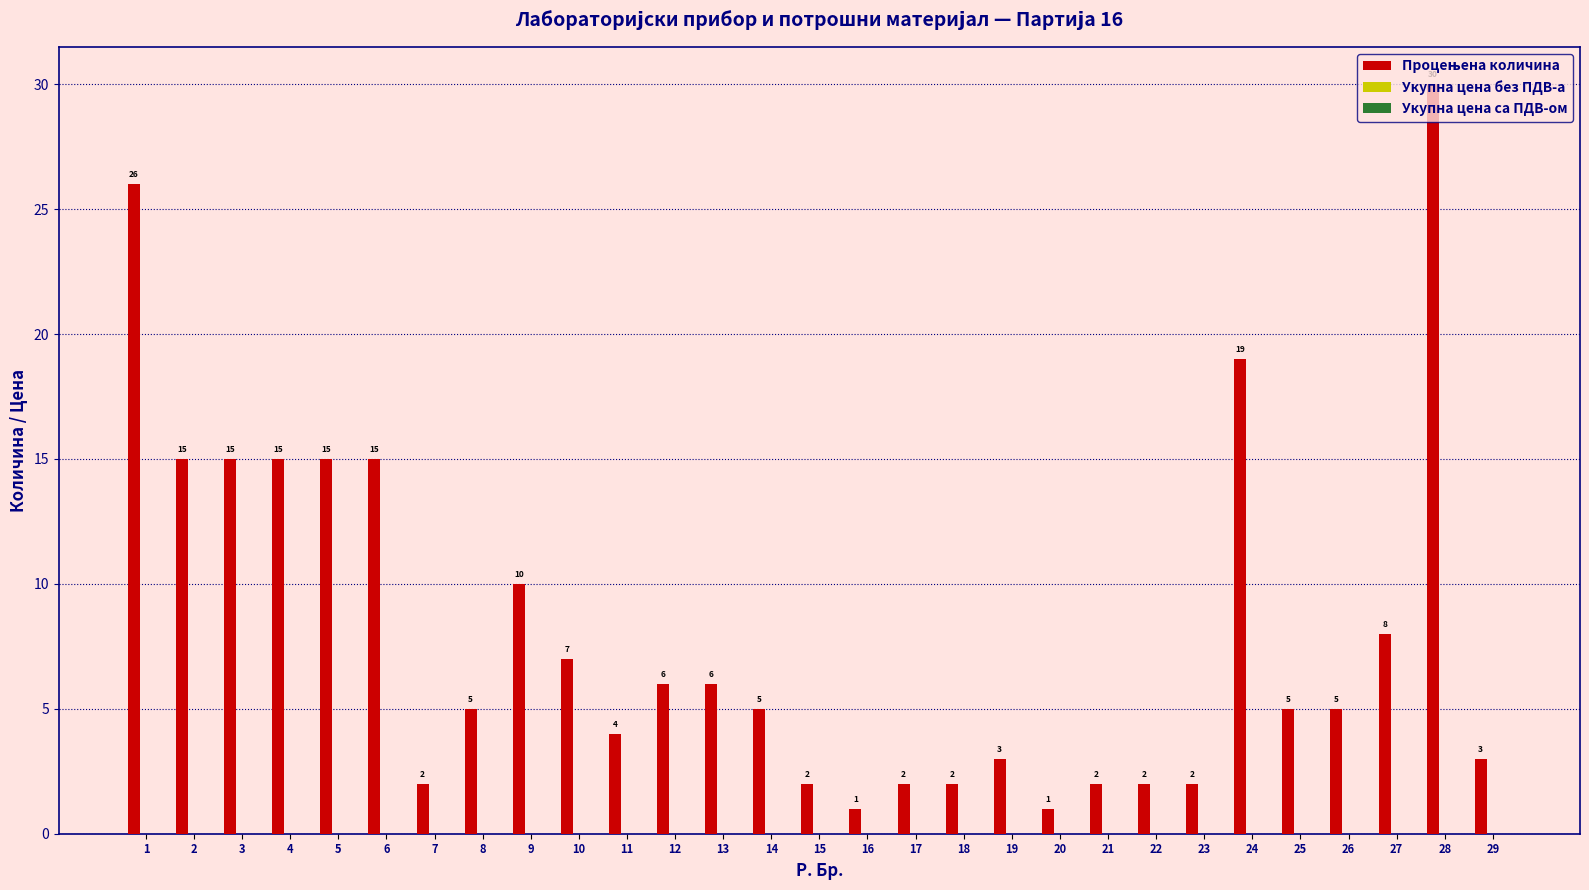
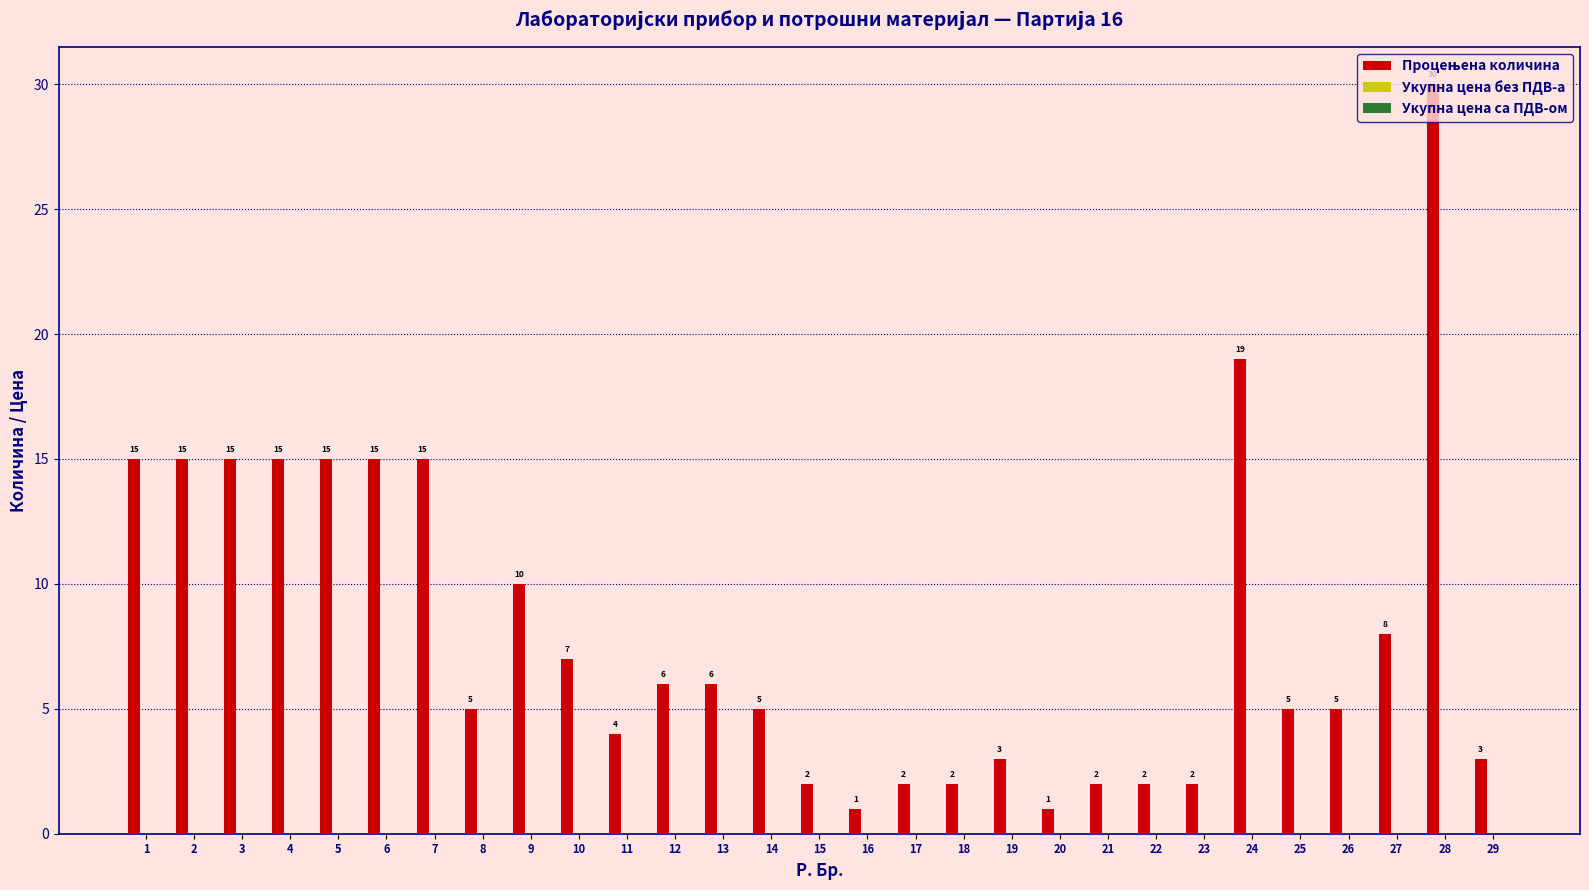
  {
    "Процењена количина": {
-     "1": 26,
+     "1": 15,
      "2": 15,
      "3": 15,
      "4": 15,
      "5": 15,
      "6": 15,
-     "7": 2,
+     "7": 15,
      "8": 5,
      "9": 10,
      "10": 7,
      "11": 4,
      "12": 6,
      "13": 6,
      "14": 5,
      "15": 2,
      "16": 1,
      "17": 2,
      "18": 2,
      "19": 3,
      "20": 1,
      "21": 2,
      "22": 2,
      "23": 2,
      "24": 19,
      "25": 5,
      "26": 5,
      "27": 8,
      "29": 3
    },
    "Укупна цена без ПДВ-а": {
      "1": 0.0,
      "2": 0.0,
      "3": 0.0,
      "4": 0.0,
      "5": 0.0,
      "6": 0.0,
      "7": 0.0,
      "8": 0.0,
      "9": 0.0,
      "10": 0.0,
      "11": 0.0,
      "12": 0.0,
      "13": 0.0,
      "14": 0.0,
      "15": 0.0,
      "16": 0.0,
      "17": 0.0,
      "18": 0.0,
      "19": 0.0,
      "20": 0.0,
      "21": 0.0,
      "22": 0.0,
      "23": 0.0,
      "24": 0.0,
      "25": 0.0,
      "26": 0.0,
      "27": 0.0,
      "28": 0.0,
      "29": 0.0
    },
    "Укупна цена са ПДВ-ом": {
      "1": 0.0,
      "2": 0.0,
      "3": 0.0,
      "4": 0.0,
      "5": 0.0,
      "6": 0.0,
      "7": 0.0,
      "8": 0.0,
      "9": 0.0,
      "10": 0.0,
      "11": 0.0,
      "12": 0.0,
      "13": 0.0,
      "14": 0.0,
      "15": 0.0,
      "16": 0.0,
      "17": 0.0,
      "18": 0.0,
      "19": 0.0,
      "20": 0.0,
      "21": 0.0,
      "22": 0.0,
      "23": 0.0,
      "24": 0.0,
      "25": 0.0,
      "26": 0.0,
      "27": 0.0,
      "28": 0.0,
      "29": 0.0
    }
  }
